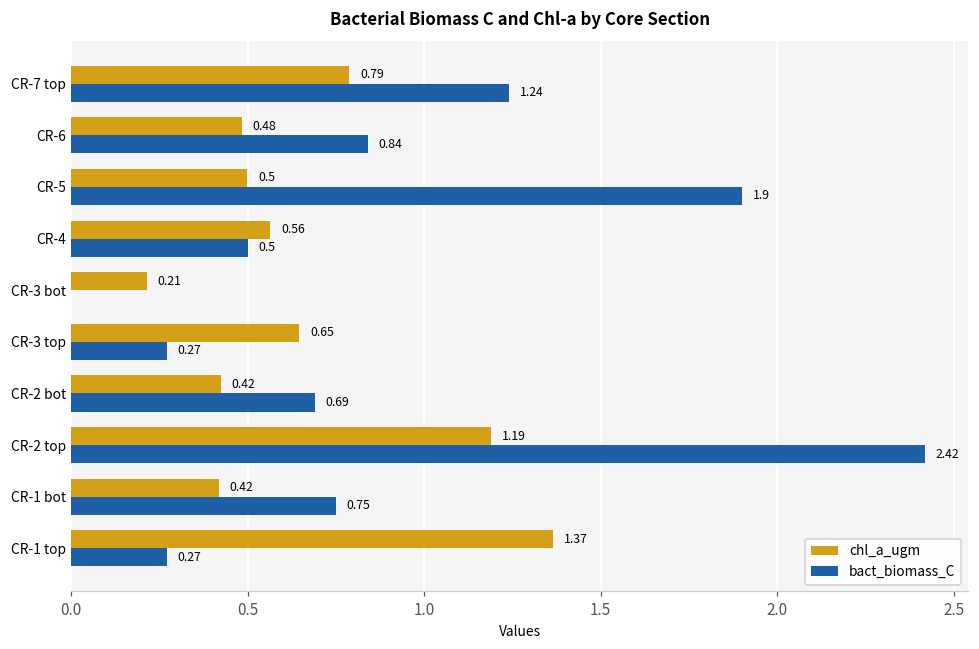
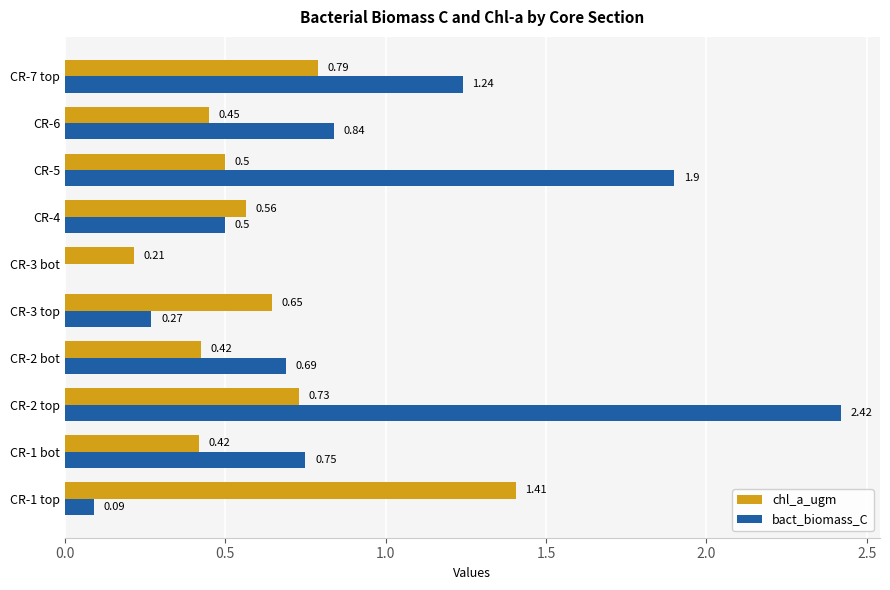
  {
    "chl_a_ugm": {
      "CR-7 top": 0.79,
-     "CR-6": 0.48,
+     "CR-6": 0.45,
      "CR-5": 0.5,
      "CR-4": 0.56,
      "CR-3 bot": 0.21,
      "CR-3 top": 0.65,
      "CR-2 bot": 0.42,
-     "CR-2 top": 1.19,
+     "CR-2 top": 0.73,
      "CR-1 bot": 0.42,
-     "CR-1 top": 1.37
+     "CR-1 top": 1.41
    },
    "bact_biomass_C": {
      "CR-7 top": 1.24,
      "CR-6": 0.84,
      "CR-5": 1.9,
      "CR-4": 0.5,
      "CR-3 top": 0.27,
      "CR-2 bot": 0.69,
      "CR-2 top": 2.42,
      "CR-1 bot": 0.75,
-     "CR-1 top": 0.27
+     "CR-1 top": 0.09
    }
  }
